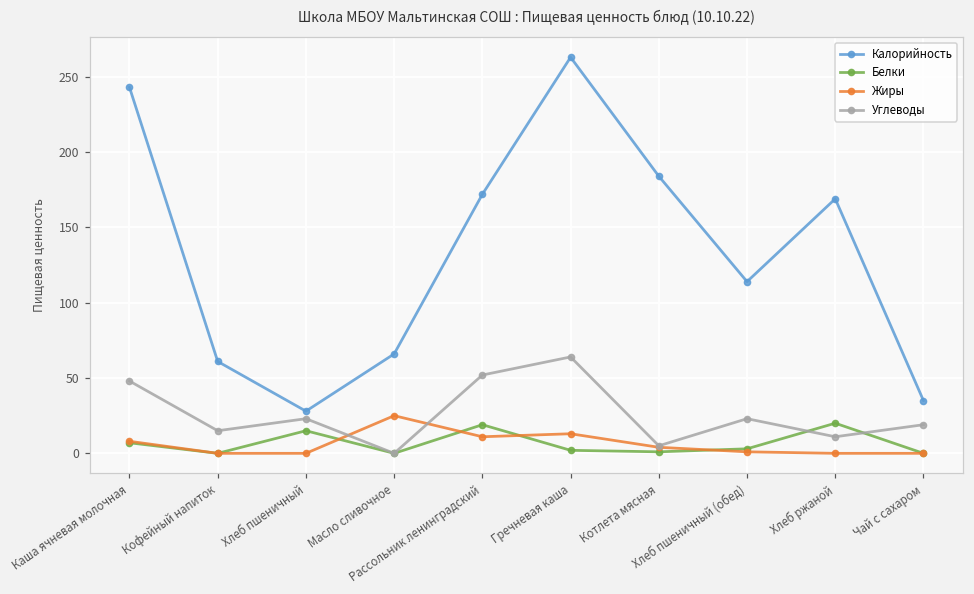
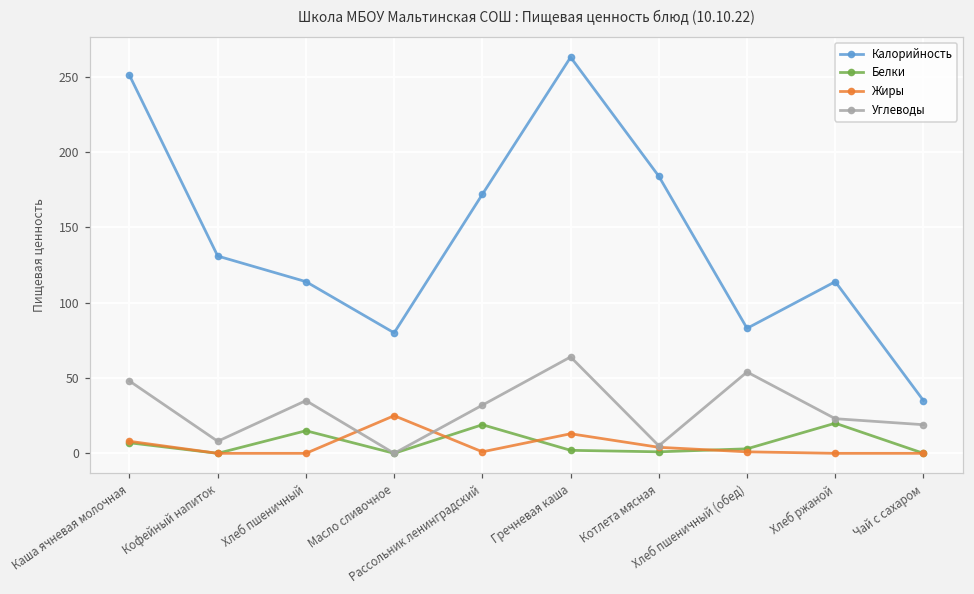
  {
    "Калорийность": {
-     "Каша ячневая молочная": 243,
-     "Кофейный напиток": 61,
-     "Хлеб пшеничный": 28,
-     "Масло сливочное": 66,
+     "Каша ячневая молочная": 251,
+     "Кофейный напиток": 131,
+     "Хлеб пшеничный": 114,
+     "Масло сливочное": 80,
      "Рассольник ленинградский": 172,
      "Гречневая каша": 263,
      "Котлета мясная": 184,
-     "Хлеб пшеничный (обед)": 114,
-     "Хлеб ржаной": 169,
+     "Хлеб пшеничный (обед)": 83,
+     "Хлеб ржаной": 114,
      "Чай с сахаром": 35
    },
    "Белки": {
      "Хлеб пшеничный": 15,
      "Рассольник ленинградский": 19,
      "Гречневая каша": 2,
      "Котлета мясная": 1,
      "Хлеб пшеничный (обед)": 3,
      "Хлеб ржаной": 20
    },
    "Жиры": {
      "Хлеб пшеничный": 0,
      "Масло сливочное": 25,
-     "Рассольник ленинградский": 11,
+     "Рассольник ленинградский": 1,
      "Гречневая каша": 13,
      "Хлеб пшеничный (обед)": 1,
      "Хлеб ржаной": 0
    },
    "Углеводы": {
      "Каша ячневая молочная": 48,
-     "Кофейный напиток": 15,
-     "Хлеб пшеничный": 23,
-     "Рассольник ленинградский": 52,
+     "Кофейный напиток": 8,
+     "Хлеб пшеничный": 35,
+     "Рассольник ленинградский": 32,
      "Гречневая каша": 64,
-     "Хлеб пшеничный (обед)": 23,
-     "Хлеб ржаной": 11,
+     "Хлеб пшеничный (обед)": 54,
+     "Хлеб ржаной": 23,
      "Чай с сахаром": 19
    }
  }
